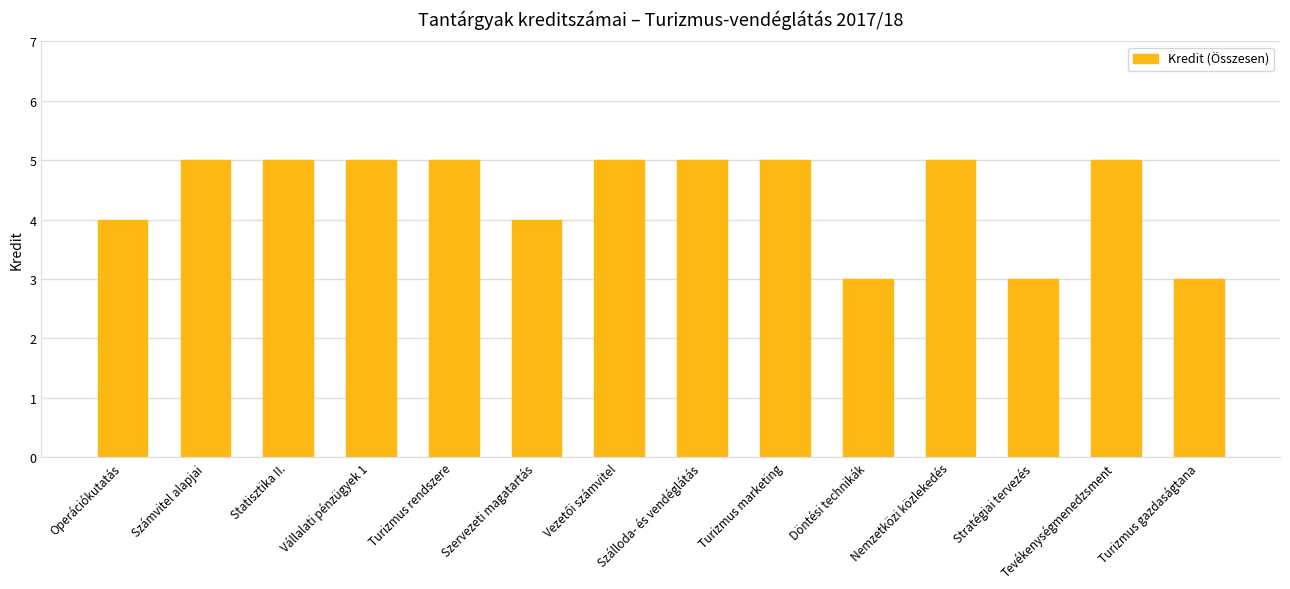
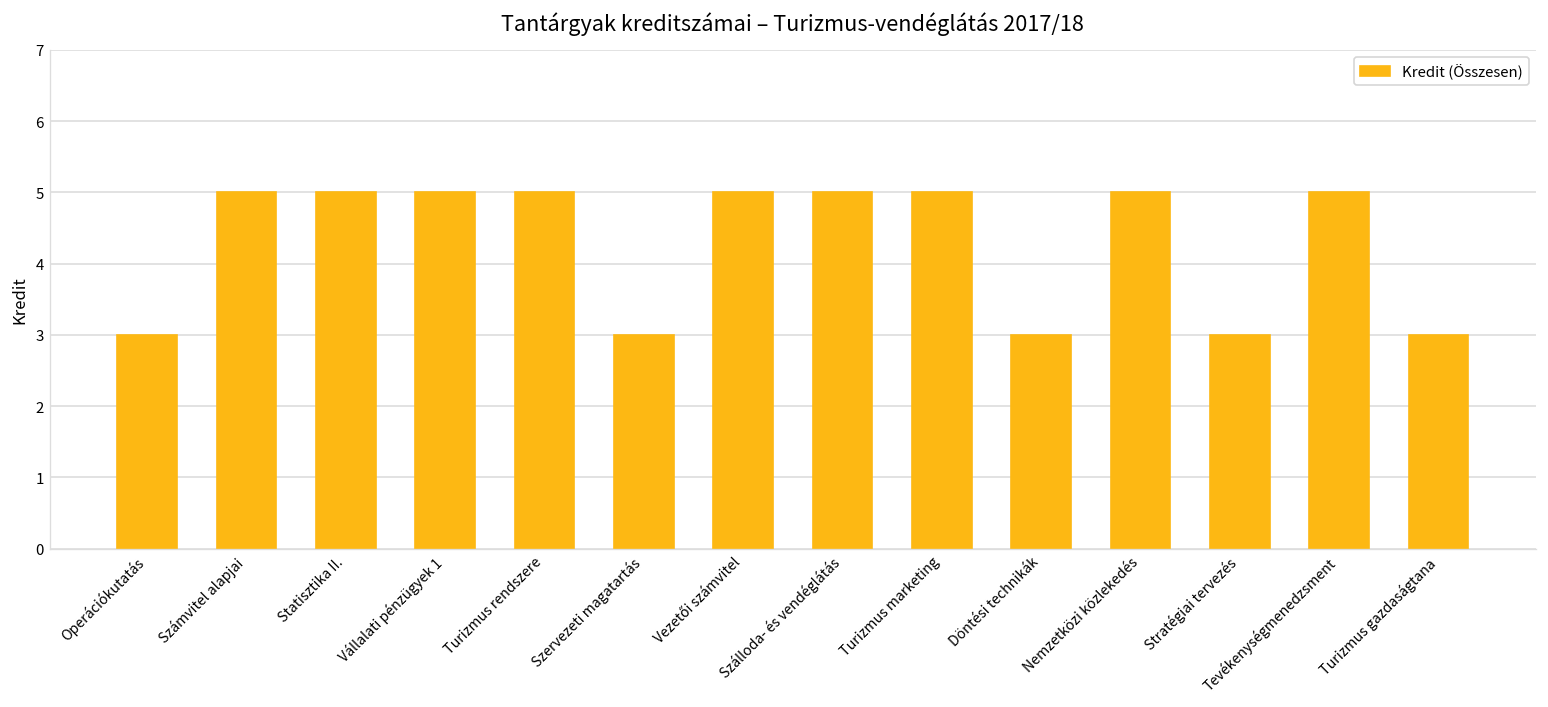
  {
-   "Operációkutatás": 4,
+   "Operációkutatás": 3,
    "Számvitel alapjai": 5,
    "Statisztika II.": 5,
    "Vállalati pénzügyek 1": 5,
    "Turizmus rendszere": 5,
-   "Szervezeti magatartás": 4,
+   "Szervezeti magatartás": 3,
    "Vezetői számvitel": 5,
    "Szálloda- és vendéglátás": 5,
    "Turizmus marketing": 5,
    "Döntési technikák": 3,
    "Nemzetközi közlekedés": 5,
    "Stratégiai tervezés": 3,
    "Tevékenységmenedzsment": 5,
    "Turizmus gazdaságtana": 3
  }
